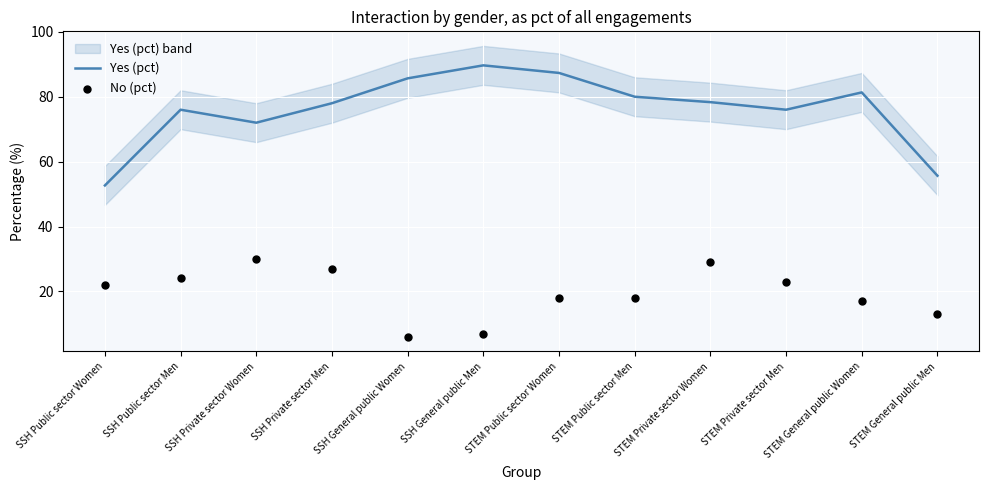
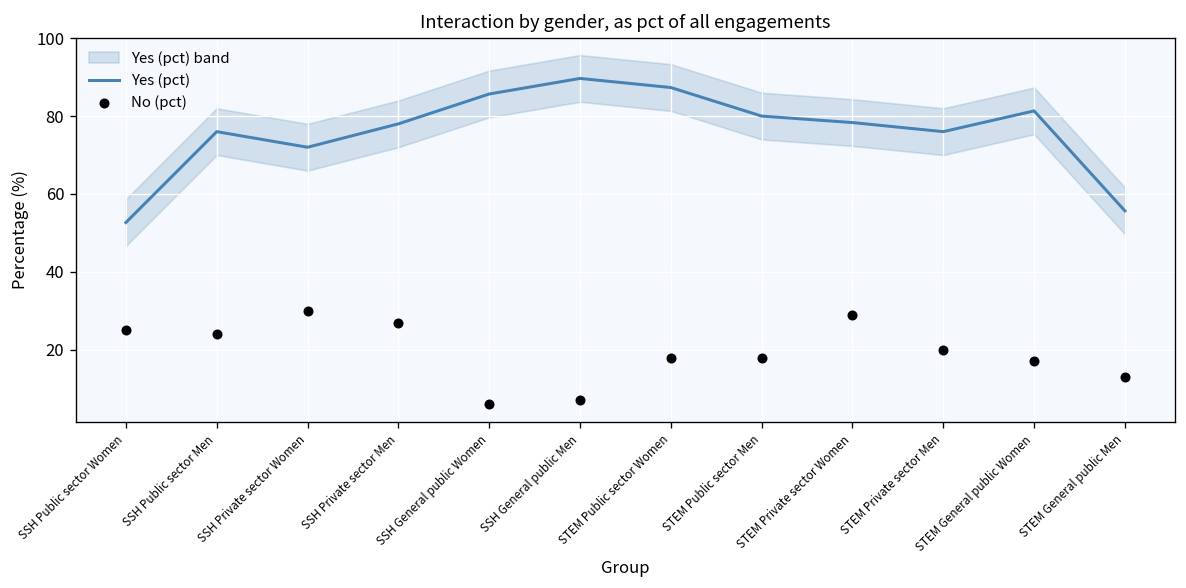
  {
    "No (pct)": {
-     "SSH Public sector Women": 22,
-     "STEM Private sector Men": 23
+     "SSH Public sector Women": 25,
+     "STEM Private sector Men": 20
    }
  }
